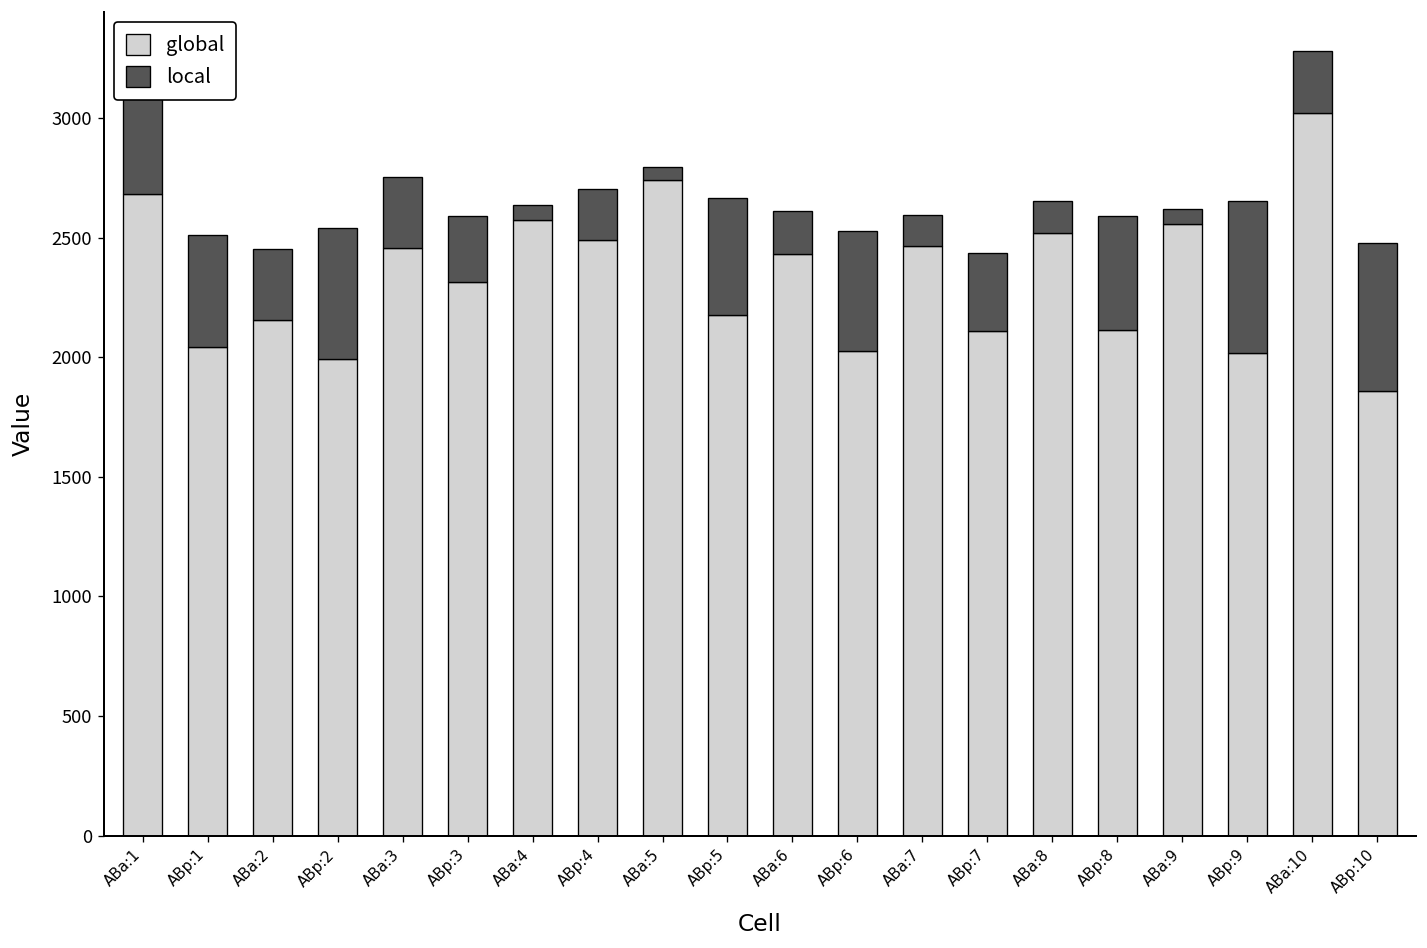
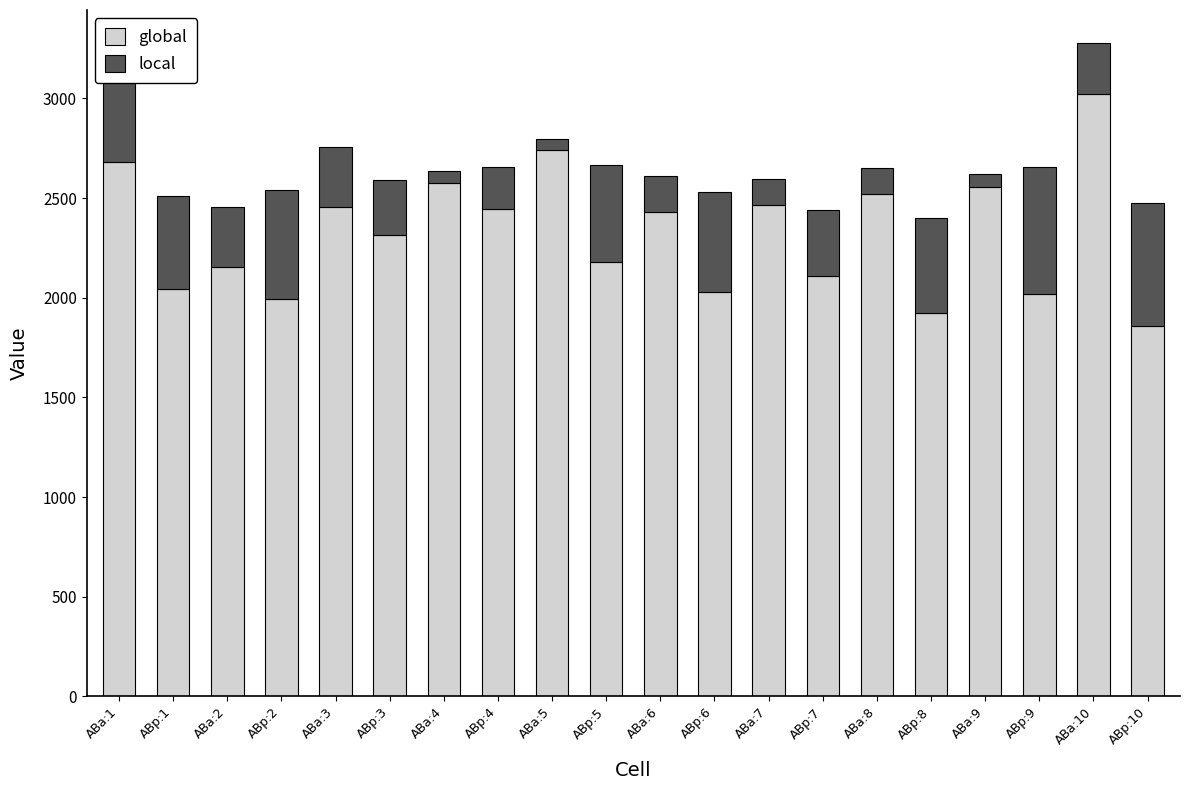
  {
    "global": {
      "ABa:1": 2680,
      "ABp:1": 2040,
      "ABa:2": 2150,
      "ABp:2": 1990,
      "ABa:3": 2460,
      "ABp:3": 2320,
      "ABa:4": 2580,
-     "ABp:4": 2490,
+     "ABp:4": 2450,
      "ABa:5": 2740,
      "ABp:5": 2180,
      "ABa:6": 2430,
      "ABp:6": 2030,
      "ABa:7": 2470,
      "ABp:7": 2110,
      "ABa:8": 2520,
-     "ABp:8": 2120,
+     "ABp:8": 1920,
      "ABa:9": 2560,
      "ABp:9": 2020,
      "ABa:10": 3020,
      "ABp:10": 1860
    },
    "local": {
      "ABp:1": 470,
      "ABa:2": 300,
      "ABp:2": 550,
      "ABa:3": 300,
      "ABp:3": 280,
      "ABa:4": 60,
      "ABp:4": 210,
      "ABa:5": 50,
      "ABp:5": 490,
      "ABa:6": 180,
      "ABp:6": 500,
      "ABa:7": 130,
      "ABp:7": 330,
      "ABa:8": 130,
      "ABp:8": 480,
      "ABa:9": 70,
      "ABp:9": 640,
      "ABa:10": 260,
      "ABp:10": 620
    }
  }
